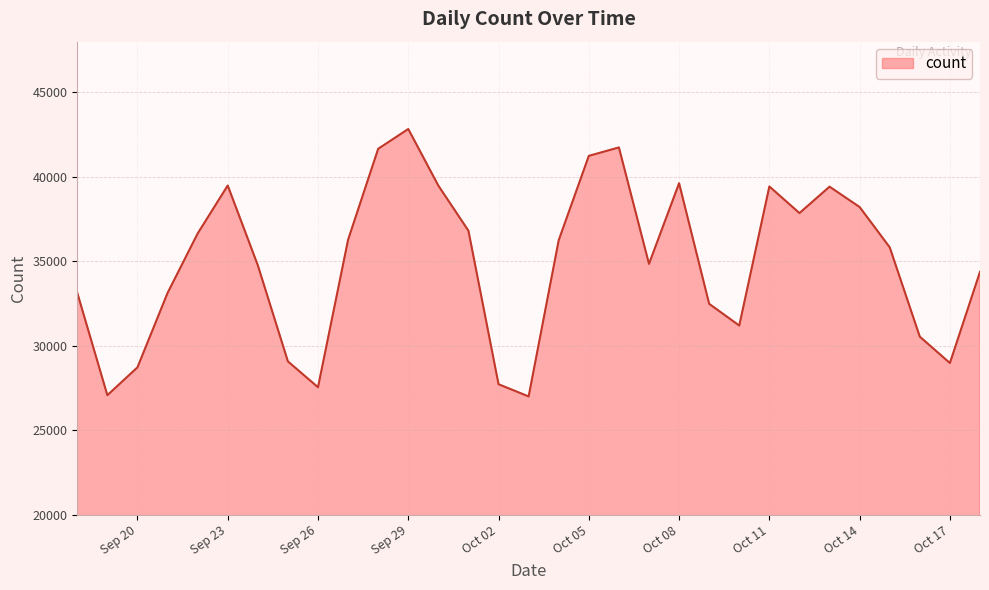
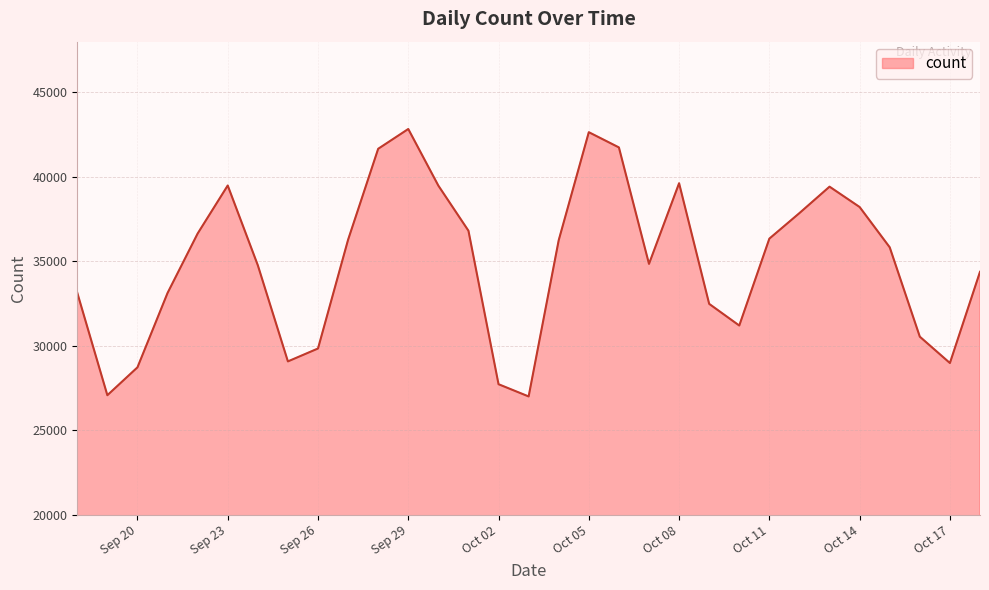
  {
    "Sep 20": 28700,
    "Sep 23": 39500,
-   "Sep 26": 27600,
+   "Sep 26": 29800,
    "Sep 29": 42800,
    "Oct 02": 27700,
-   "Oct 05": 41200,
+   "Oct 05": 42600,
    "Oct 08": 39600,
-   "Oct 11": 39400,
+   "Oct 11": 36300,
    "Oct 14": 38200,
    "Oct 17": 29000
  }
